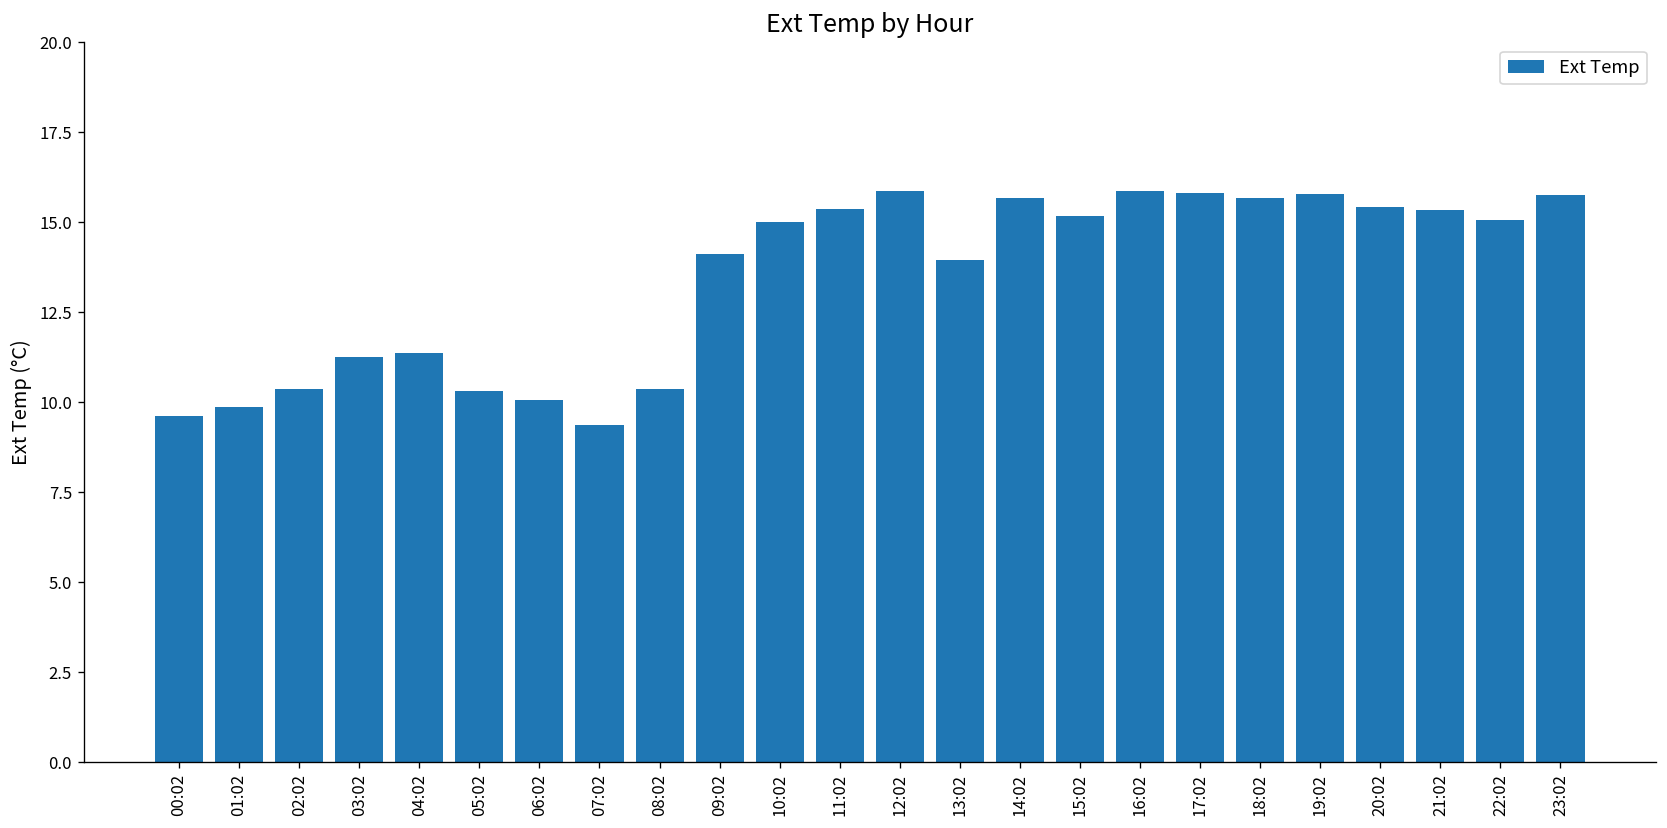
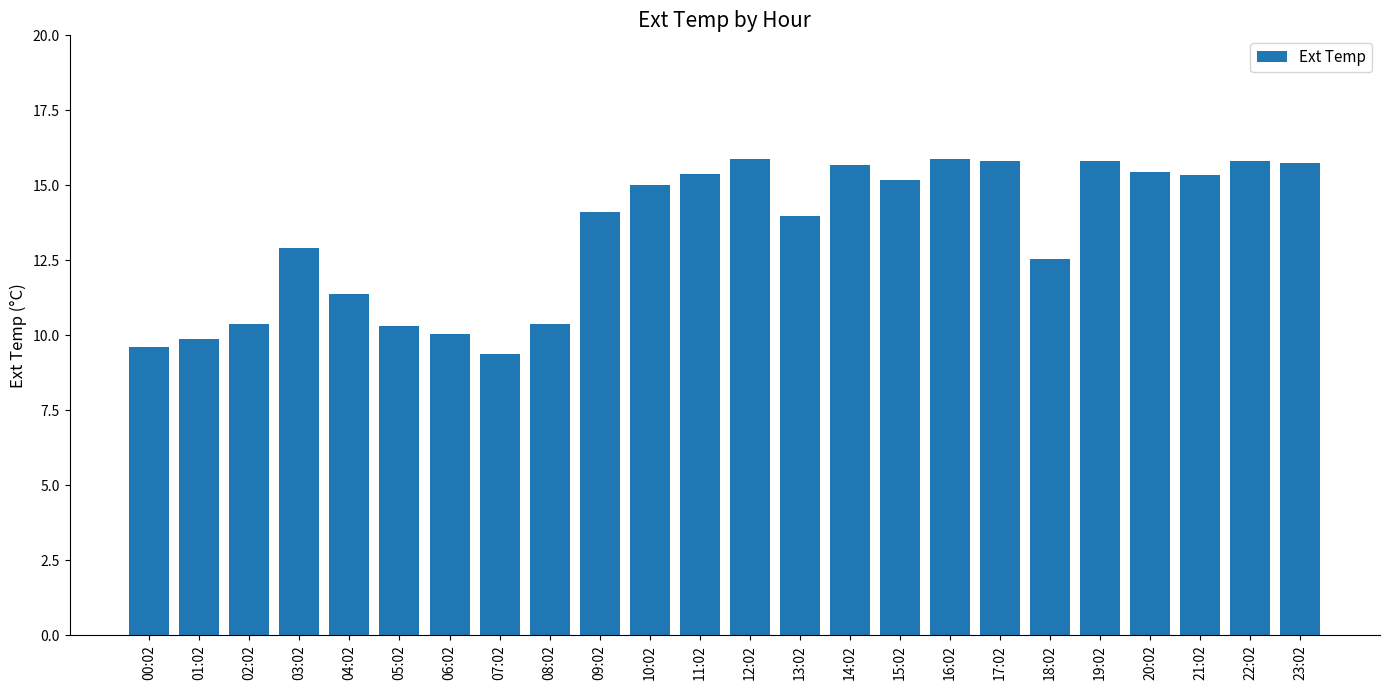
  {
    "00:02": 9.6,
    "01:02": 9.9,
    "02:02": 10.4,
-   "03:02": 11.3,
+   "03:02": 12.9,
    "04:02": 11.4,
    "05:02": 10.3,
    "06:02": 10.1,
    "07:02": 9.4,
    "08:02": 10.4,
    "09:02": 14.1,
    "10:02": 15.0,
    "11:02": 15.4,
    "12:02": 15.9,
    "13:02": 14.0,
    "14:02": 15.7,
    "15:02": 15.2,
    "16:02": 15.9,
    "17:02": 15.8,
-   "18:02": 15.7,
+   "18:02": 12.6,
    "19:02": 15.8,
    "20:02": 15.4,
    "21:02": 15.3,
-   "22:02": 15.1,
+   "22:02": 15.8,
    "23:02": 15.8
  }
